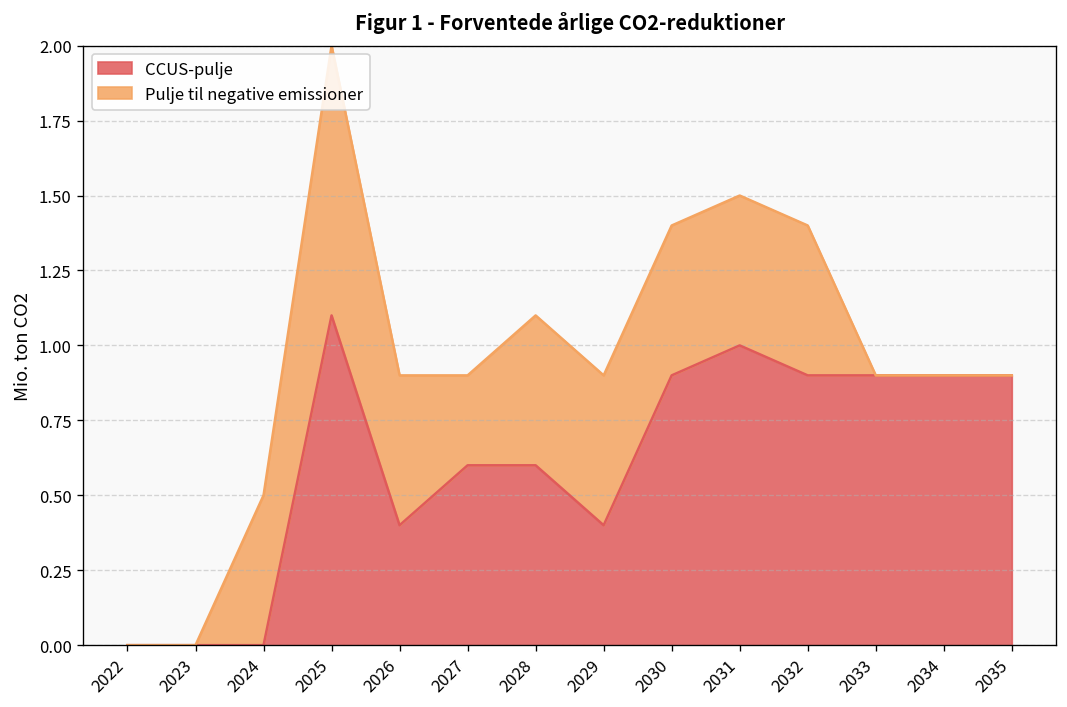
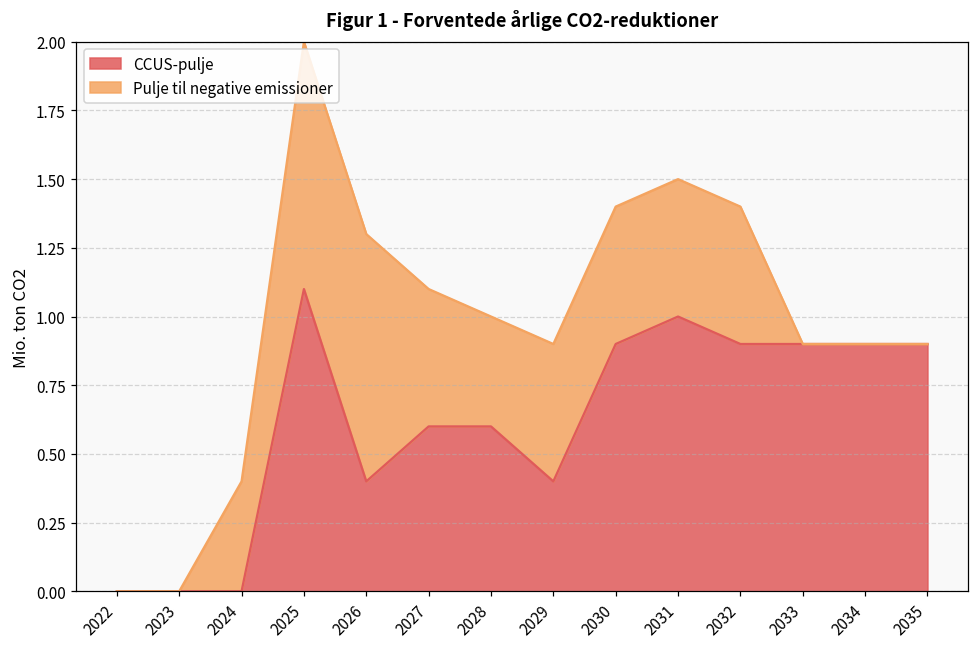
  {
    "CCUS-pulje": {
      "2024": 0.0,
      "2025": 1.1,
      "2026": 0.4,
      "2027": 0.6,
      "2028": 0.6,
      "2029": 0.4,
      "2030": 0.9,
      "2031": 1.0,
      "2032": 0.9
    },
    "Pulje til negative emissioner": {
-     "2024": 0.5,
+     "2024": 0.4,
      "2025": 0.9,
-     "2026": 0.5,
-     "2027": 0.3,
-     "2028": 0.5,
+     "2026": 0.9,
+     "2027": 0.5,
+     "2028": 0.4,
      "2029": 0.5,
      "2030": 0.5,
      "2031": 0.5,
      "2032": 0.5
    }
  }
